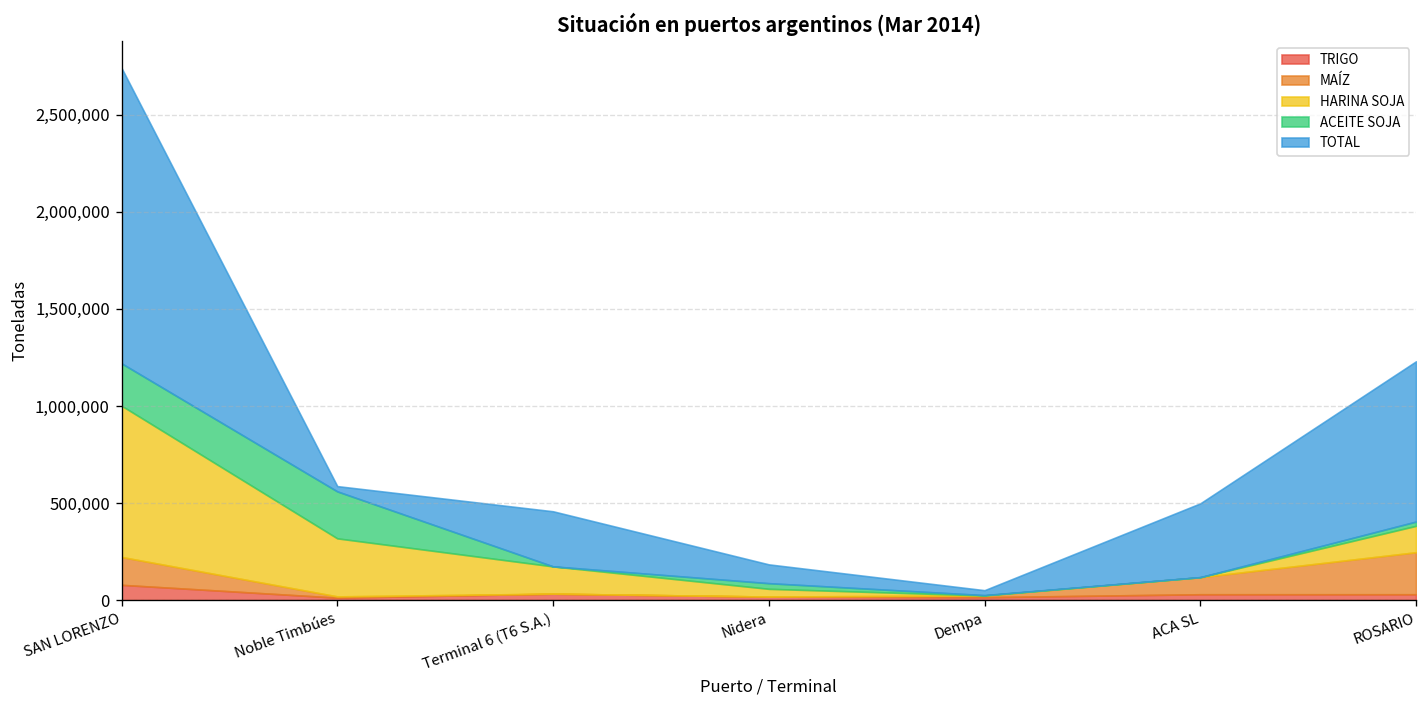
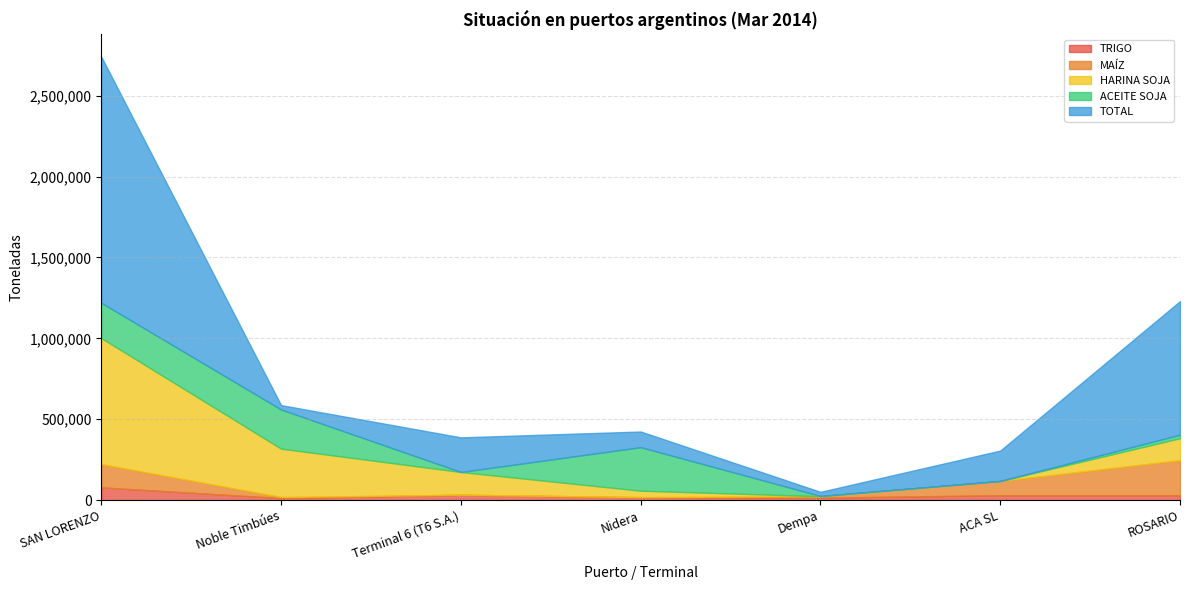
  {
    "HARINA SOJA": {
      "SAN LORENZO": "780,000",
      "Noble Timbúes": "300,000",
      "Nidera": "40,000",
      "ROSARIO": "140,000"
    },
    "ACEITE SOJA": {
      "SAN LORENZO": "220,000",
      "Noble Timbúes": "240,000",
-     "Nidera": "30,000",
+     "Nidera": "270,000",
      "ROSARIO": "20,000"
    },
    "TOTAL": {
      "SAN LORENZO": "1,520,000",
      "Noble Timbúes": "30,000",
-     "Terminal 6 (T6 S.A.)": "280,000",
+     "Terminal 6 (T6 S.A.)": "210,000",
      "Nidera": "100,000",
      "Dempa": "30,000",
-     "ACA SL": "380,000",
+     "ACA SL": "190,000",
      "ROSARIO": "830,000"
    }
  }
